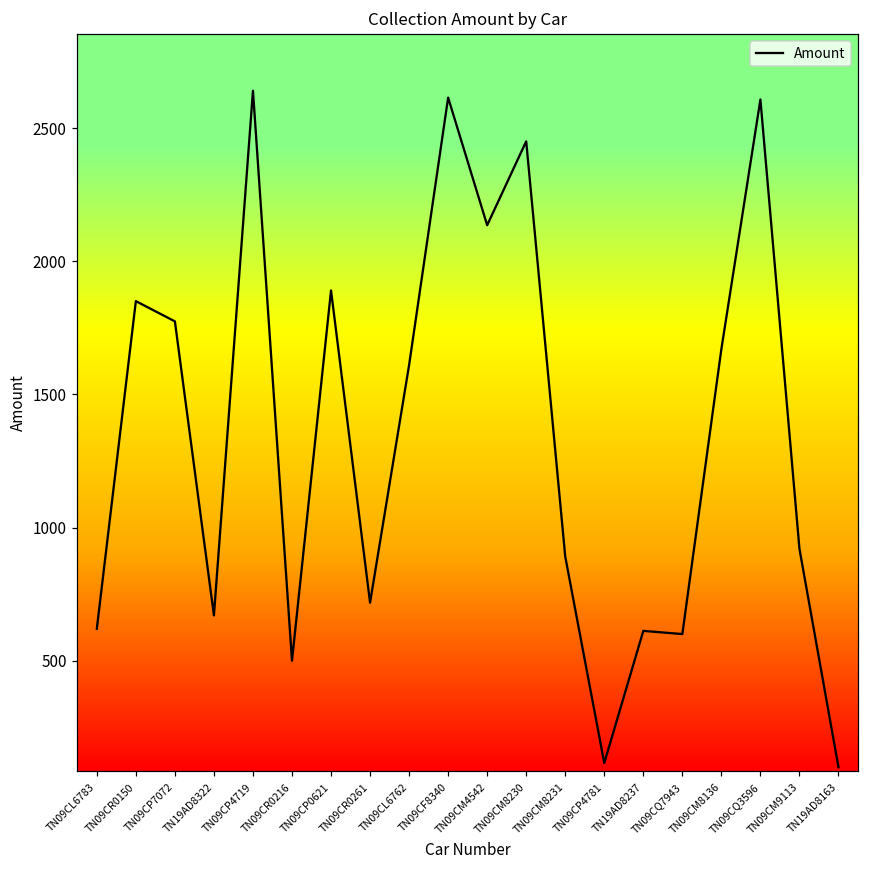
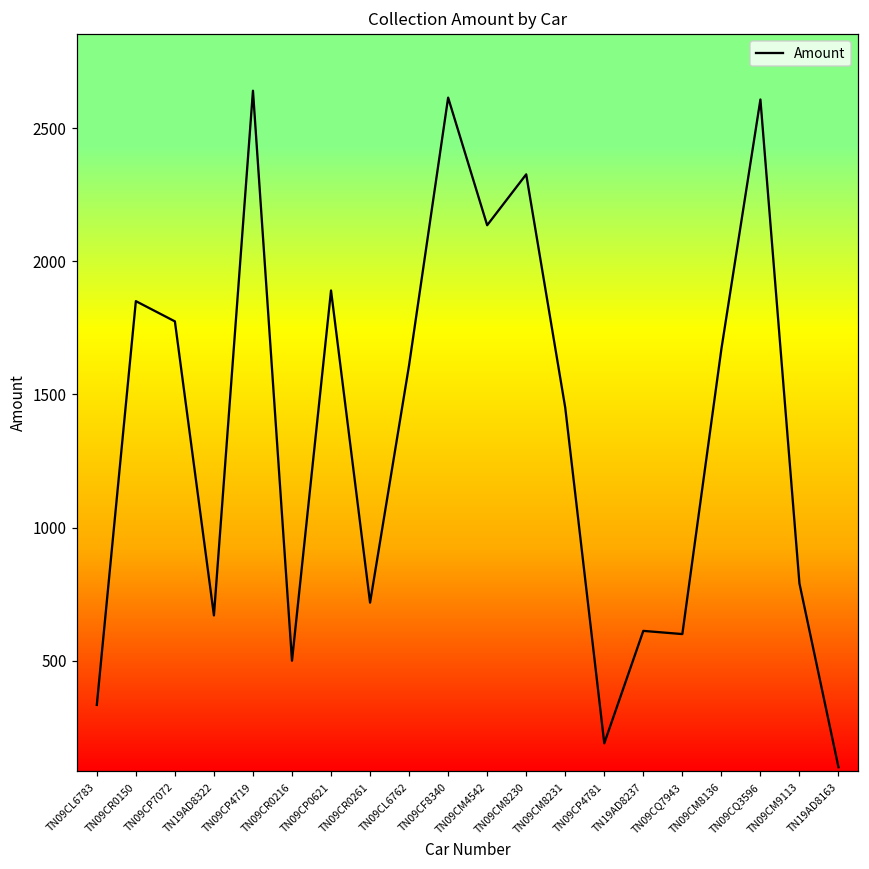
  {
-   "TN09CL6783": 620,
+   "TN09CL6783": 330,
    "TN09CR0150": 1850,
    "TN09CP7072": 1770,
    "TN19AD8322": 670,
    "TN09CP4719": 2640,
    "TN09CR0216": 500,
    "TN09CP0621": 1890,
    "TN09CR0261": 720,
    "TN09CL6762": 1610,
    "TN09CF8340": 2610,
    "TN09CM4542": 2140,
-   "TN09CM8230": 2450,
-   "TN09CM8231": 890,
-   "TN09CP4781": 120,
+   "TN09CM8230": 2330,
+   "TN09CM8231": 1450,
+   "TN09CP4781": 190,
    "TN19AD8237": 610,
    "TN09CQ7943": 600,
    "TN09CM8136": 1670,
    "TN09CQ3596": 2610,
-   "TN09CM9113": 920,
+   "TN09CM9113": 790,
    "TN19AD8163": 100
  }
